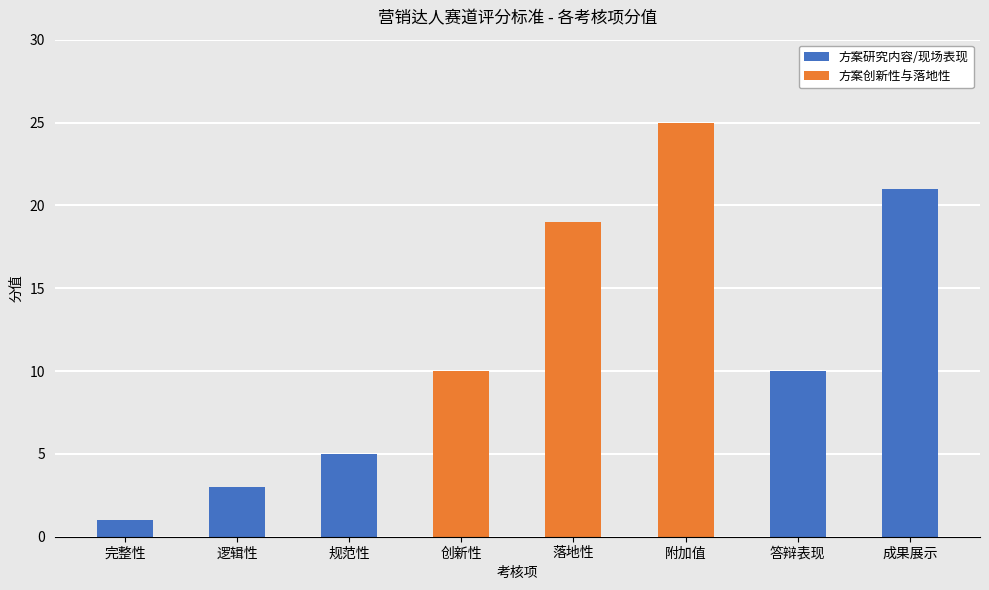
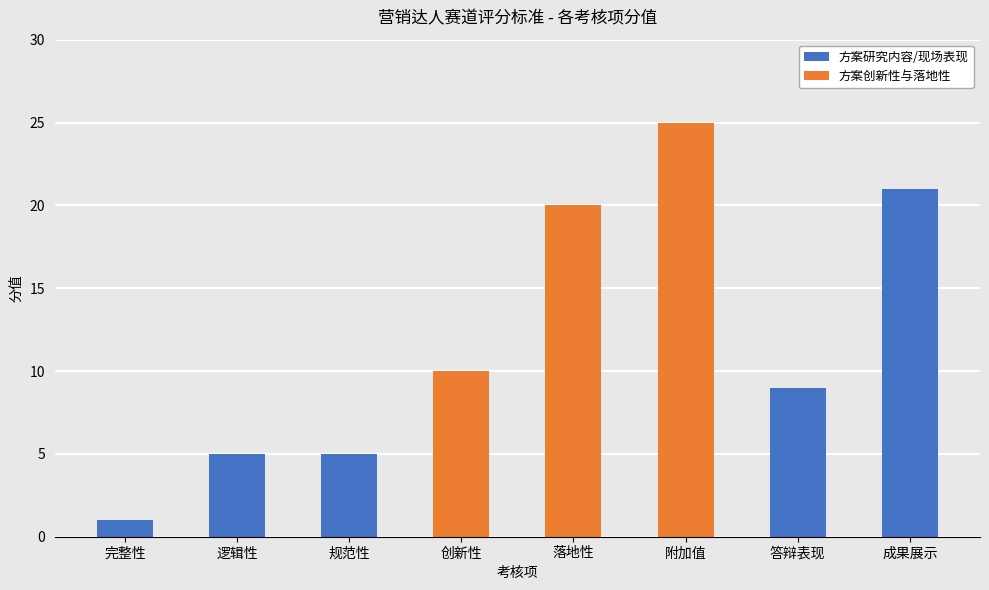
  {
    "方案研究内容/现场表现": {
      "完整性": 1,
-     "逻辑性": 3,
+     "逻辑性": 5,
      "规范性": 5,
-     "答辩表现": 10,
+     "答辩表现": 9,
      "成果展示": 21
    },
    "方案创新性与落地性": {
      "创新性": 10,
-     "落地性": 19,
+     "落地性": 20,
      "附加值": 25
    }
  }
